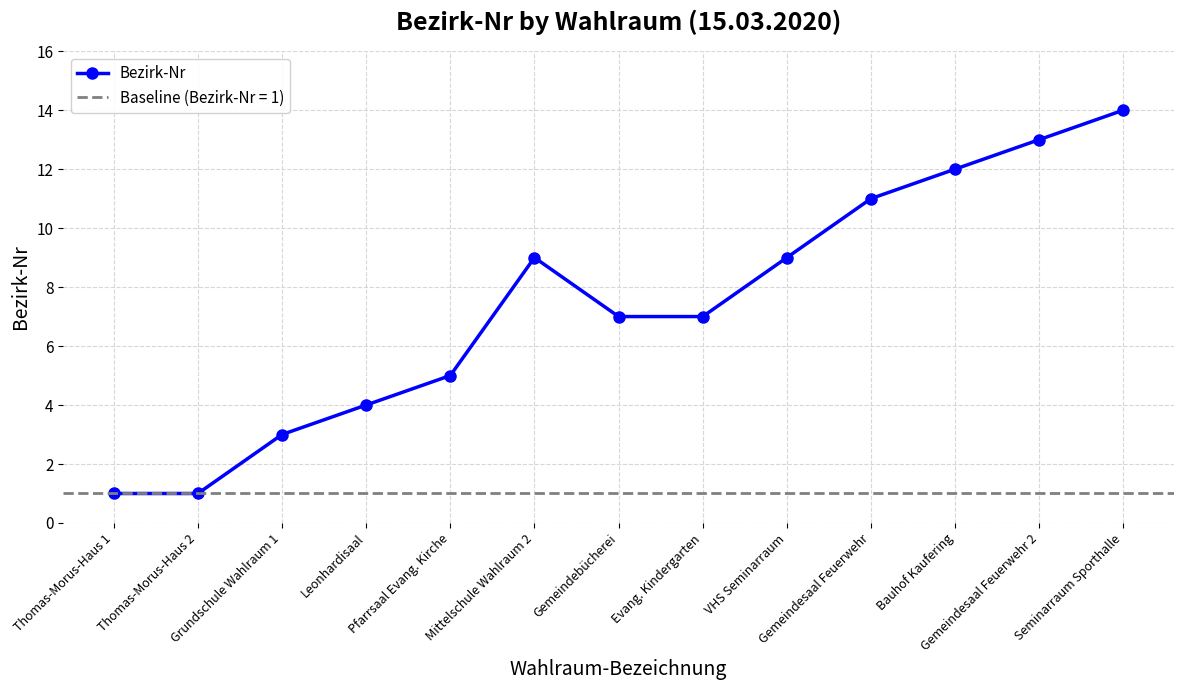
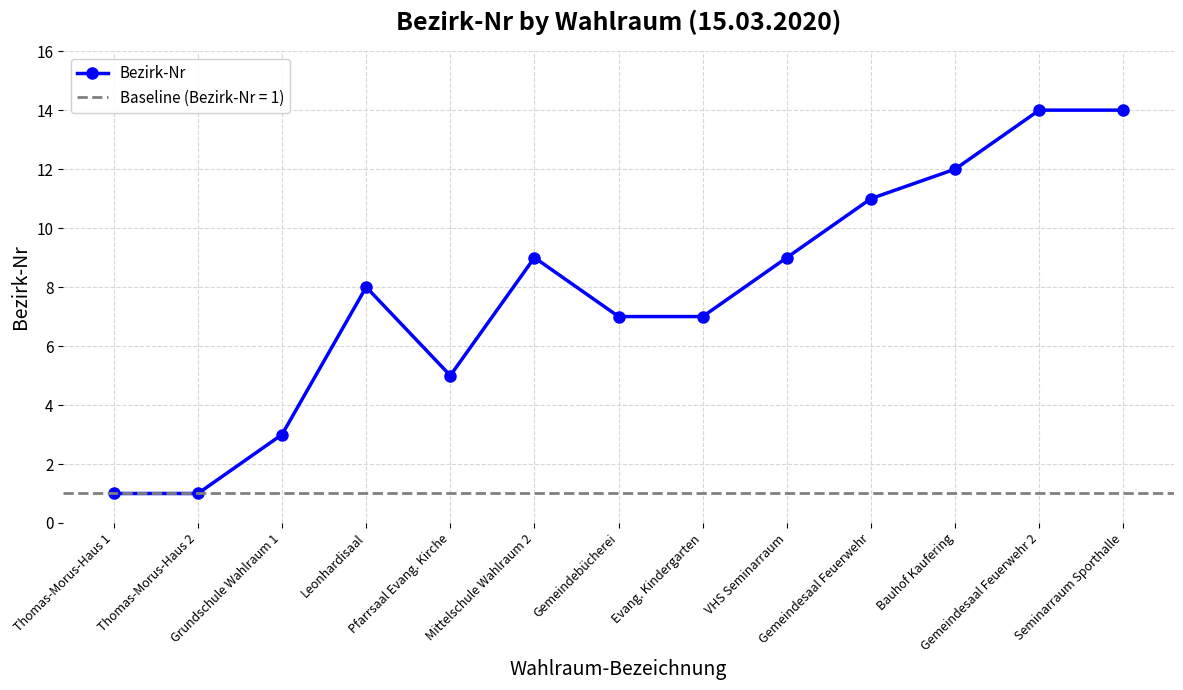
  {
    "Thomas-Morus-Haus 1": 1,
    "Thomas-Morus-Haus 2": 1,
    "Grundschule Wahlraum 1": 3,
-   "Leonhardisaal": 4,
+   "Leonhardisaal": 8,
    "Pfarrsaal Evang. Kirche": 5,
    "Mittelschule Wahlraum 2": 9,
    "Gemeindebücherei": 7,
    "Evang. Kindergarten": 7,
    "VHS Seminarraum": 9,
    "Gemeindesaal Feuerwehr": 11,
    "Bauhof Kaufering": 12,
-   "Gemeindesaal Feuerwehr 2": 13,
+   "Gemeindesaal Feuerwehr 2": 14,
    "Seminarraum Sporthalle": 14
  }
